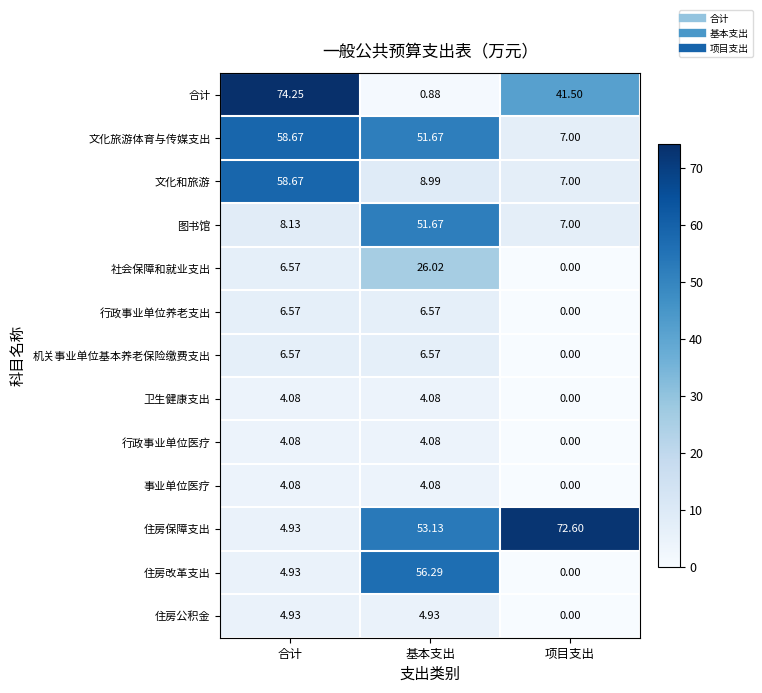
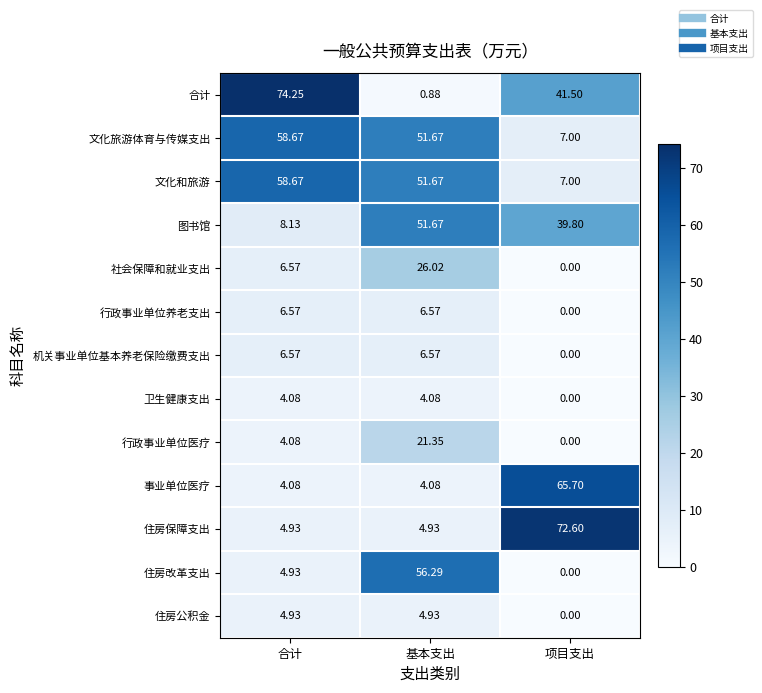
  {
    "合计": {
      "合计": 74.25,
      "基本支出": 0.88,
      "项目支出": 41.50
    },
    "文化旅游体育与传媒支出": {
      "合计": 58.67,
      "基本支出": 51.67,
      "项目支出": 7.00
    },
    "文化和旅游": {
      "合计": 58.67,
-     "基本支出": 8.99,
+     "基本支出": 51.67,
      "项目支出": 7.00
    },
    "图书馆": {
      "合计": 8.13,
      "基本支出": 51.67,
-     "项目支出": 7.00
+     "项目支出": 39.80
    },
    "社会保障和就业支出": {
      "合计": 6.57,
      "基本支出": 26.02,
      "项目支出": 0.00
    },
    "行政事业单位养老支出": {
      "合计": 6.57,
      "基本支出": 6.57,
      "项目支出": 0.00
    },
    "机关事业单位基本养老保险缴费支出": {
      "合计": 6.57,
      "基本支出": 6.57,
      "项目支出": 0.00
    },
    "卫生健康支出": {
      "合计": 4.08,
      "基本支出": 4.08,
      "项目支出": 0.00
    },
    "行政事业单位医疗": {
      "合计": 4.08,
-     "基本支出": 4.08,
+     "基本支出": 21.35,
      "项目支出": 0.00
    },
    "事业单位医疗": {
      "合计": 4.08,
      "基本支出": 4.08,
-     "项目支出": 0.00
+     "项目支出": 65.70
    },
    "住房保障支出": {
      "合计": 4.93,
-     "基本支出": 53.13,
+     "基本支出": 4.93,
      "项目支出": 72.60
    },
    "住房改革支出": {
      "合计": 4.93,
      "基本支出": 56.29,
      "项目支出": 0.00
    },
    "住房公积金": {
      "合计": 4.93,
      "基本支出": 4.93,
      "项目支出": 0.00
    }
  }
